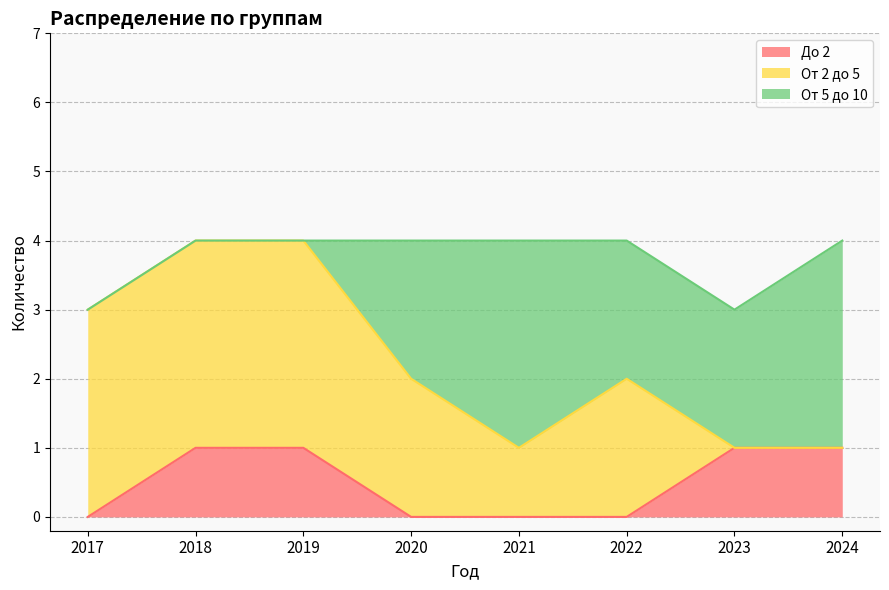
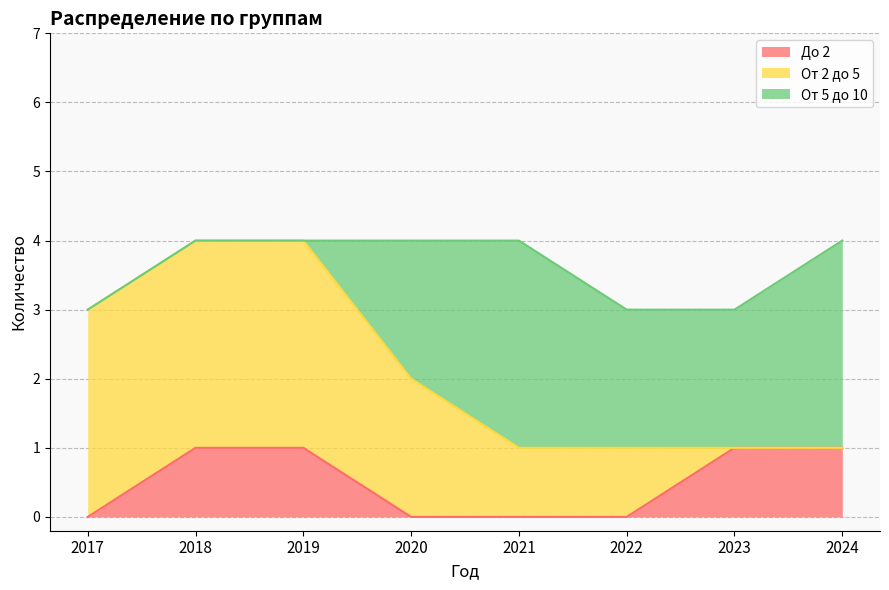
  {
    "До 2": {
      "2017": 0,
      "2018": 1,
      "2019": 1,
      "2020": 0,
      "2021": 0,
      "2022": 0
    },
    "От 2 до 5": {
      "2020": 2,
      "2021": 1,
-     "2022": 2
+     "2022": 1
    },
    "От 5 до 10": {
      "2020": 2,
      "2021": 3,
      "2022": 2,
      "2023": 2,
      "2024": 3
    }
  }
